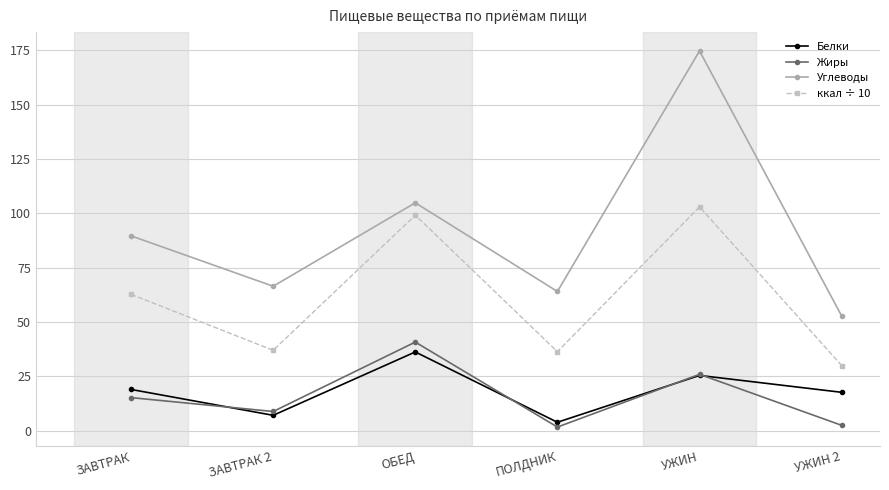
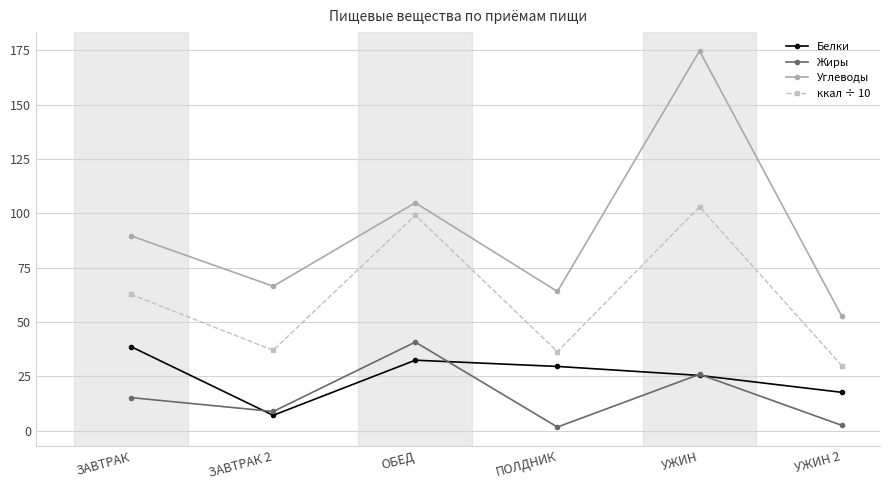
  {
    "Белки": {
-     "ЗАВТРАК": 19,
+     "ЗАВТРАК": 39,
      "ЗАВТРАК 2": 7,
-     "ОБЕД": 36,
-     "ПОЛДНИК": 4,
+     "ОБЕД": 32,
+     "ПОЛДНИК": 30,
      "УЖИН 2": 18
    },
    "Жиры": {
      "ЗАВТРАК": 15,
      "ЗАВТРАК 2": 9,
      "ОБЕД": 41,
      "ПОЛДНИК": 2,
      "УЖИН 2": 2
    }
  }
